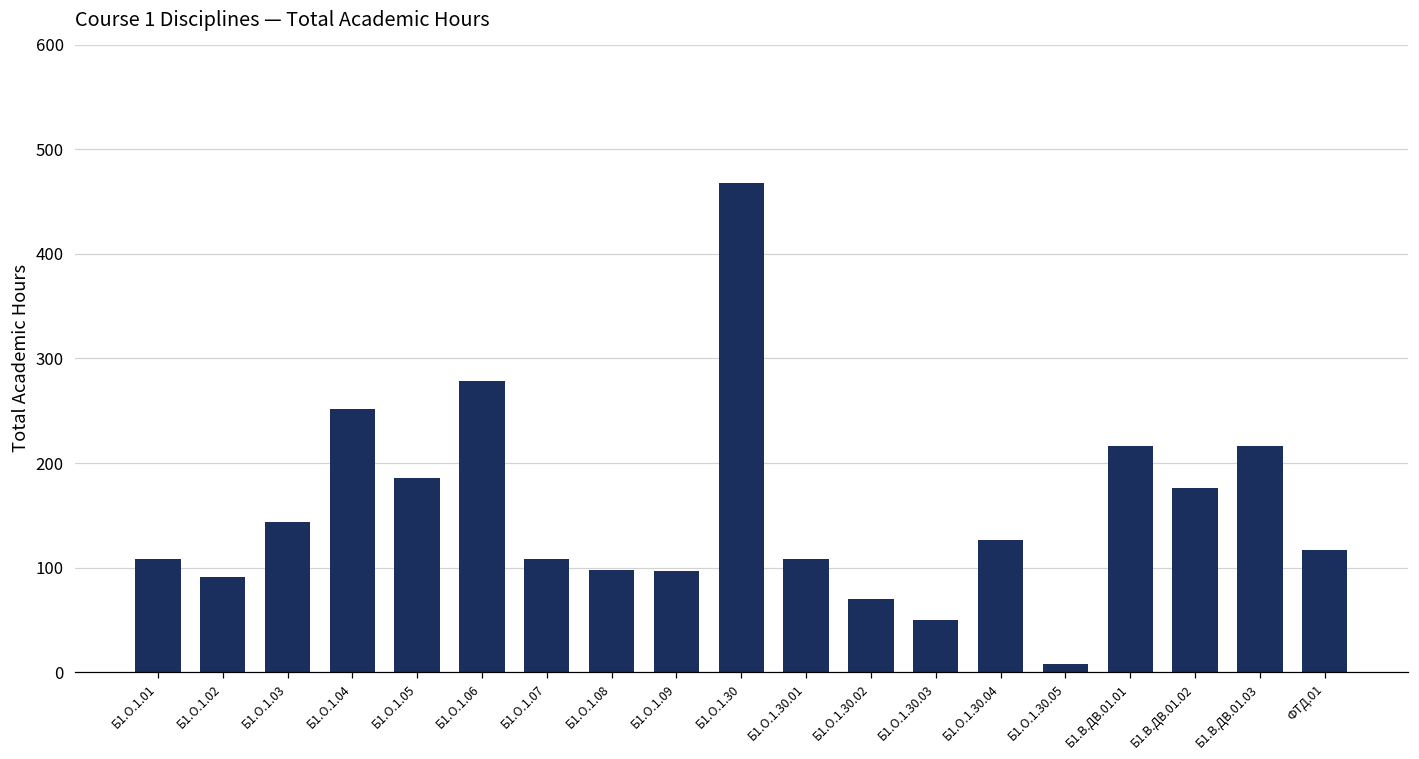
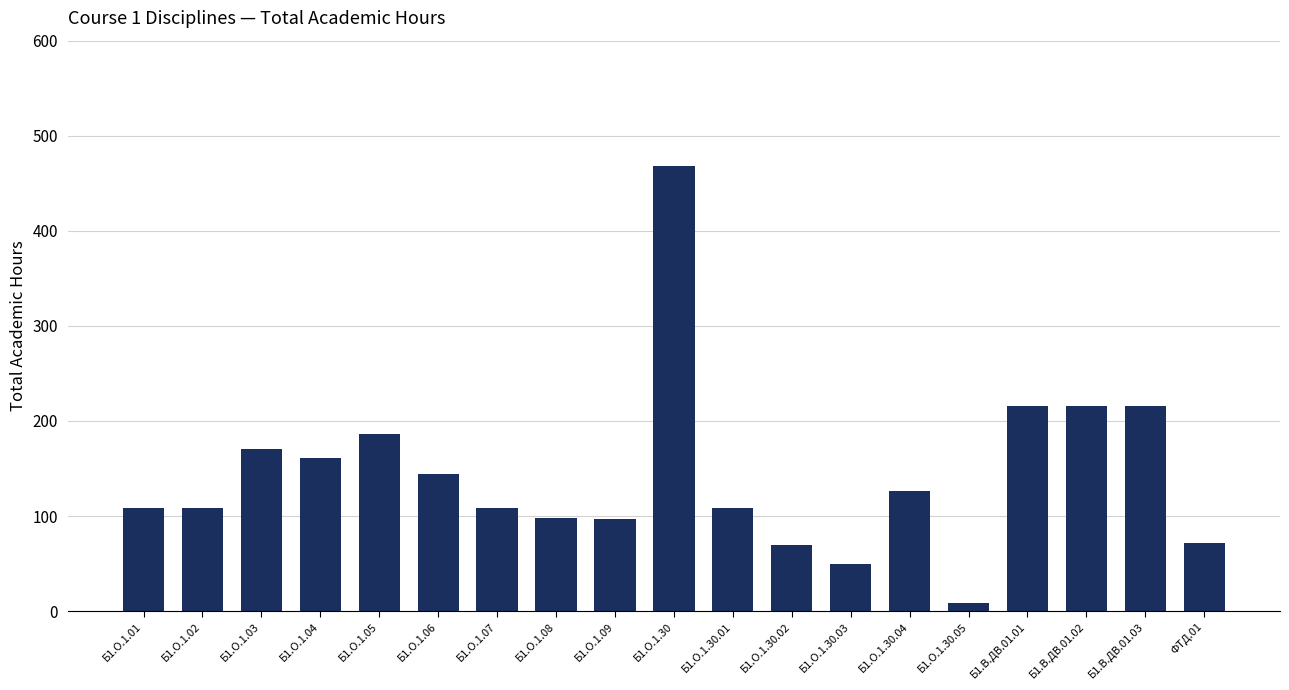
  {
    "Б1.О.1.01": 110,
-   "Б1.О.1.02": 90,
-   "Б1.О.1.03": 140,
-   "Б1.О.1.04": 250,
+   "Б1.О.1.02": 110,
+   "Б1.О.1.03": 170,
+   "Б1.О.1.04": 160,
    "Б1.О.1.05": 190,
-   "Б1.О.1.06": 280,
+   "Б1.О.1.06": 140,
    "Б1.О.1.07": 110,
    "Б1.О.1.08": 100,
    "Б1.О.1.09": 100,
    "Б1.О.1.30": 470,
    "Б1.О.1.30.01": 110,
    "Б1.О.1.30.02": 70,
    "Б1.О.1.30.03": 50,
    "Б1.О.1.30.04": 130,
    "Б1.О.1.30.05": 10,
    "Б1.В.ДВ.01.01": 220,
-   "Б1.В.ДВ.01.02": 180,
+   "Б1.В.ДВ.01.02": 220,
    "Б1.В.ДВ.01.03": 220,
-   "ФТД.01": 120
+   "ФТД.01": 70
  }
